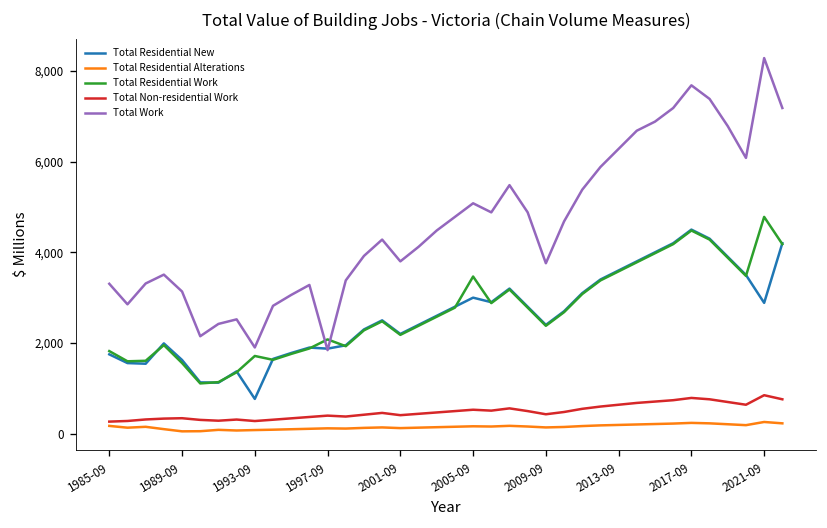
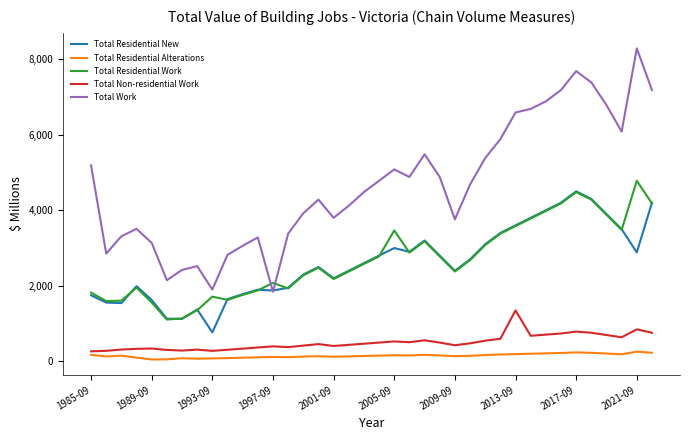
  {
    "Total Residential New": {
      "1985-09": "1,800",
      "1993-09": "800",
      "2005-09": "3,000",
      "2021-09": "2,900"
    },
    "Total Residential Alterations": {
      "1985-09": "200",
      "1989-09": "100",
      "1993-09": "100",
      "1997-09": "100",
      "2001-09": "100",
      "2005-09": "200",
      "2009-09": "100",
      "2013-09": "200",
      "2017-09": "200",
      "2021-09": "300"
    },
    "Total Residential Work": {
      "1985-09": "1,800",
      "1993-09": "1,700",
      "1997-09": "2,100",
      "2005-09": "3,500",
      "2021-09": "4,800"
    },
    "Total Non-residential Work": {
      "1985-09": "300",
      "1989-09": "300",
      "1993-09": "300",
      "1997-09": "400",
      "2001-09": "400",
      "2005-09": "500",
      "2009-09": "400",
-     "2013-09": "600",
+     "2013-09": "1,400",
      "2017-09": "800",
      "2021-09": "900"
    },
    "Total Work": {
-     "1985-09": "3,300",
+     "1985-09": "5,200",
      "1989-09": "3,100",
      "1993-09": "1,900",
      "2001-09": "3,800",
      "2005-09": "5,100",
      "2009-09": "3,800",
-     "2013-09": "6,300",
+     "2013-09": "6,600",
      "2017-09": "7,700",
      "2021-09": "8,300"
    }
  }
